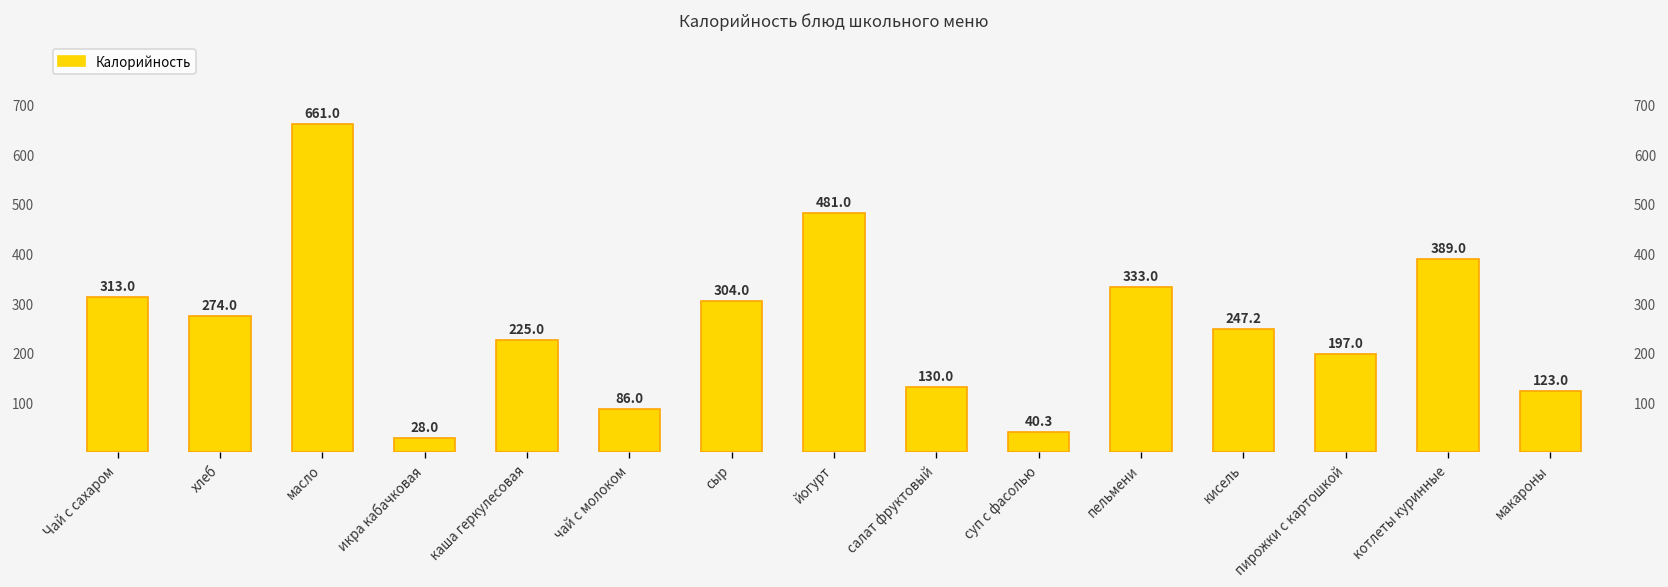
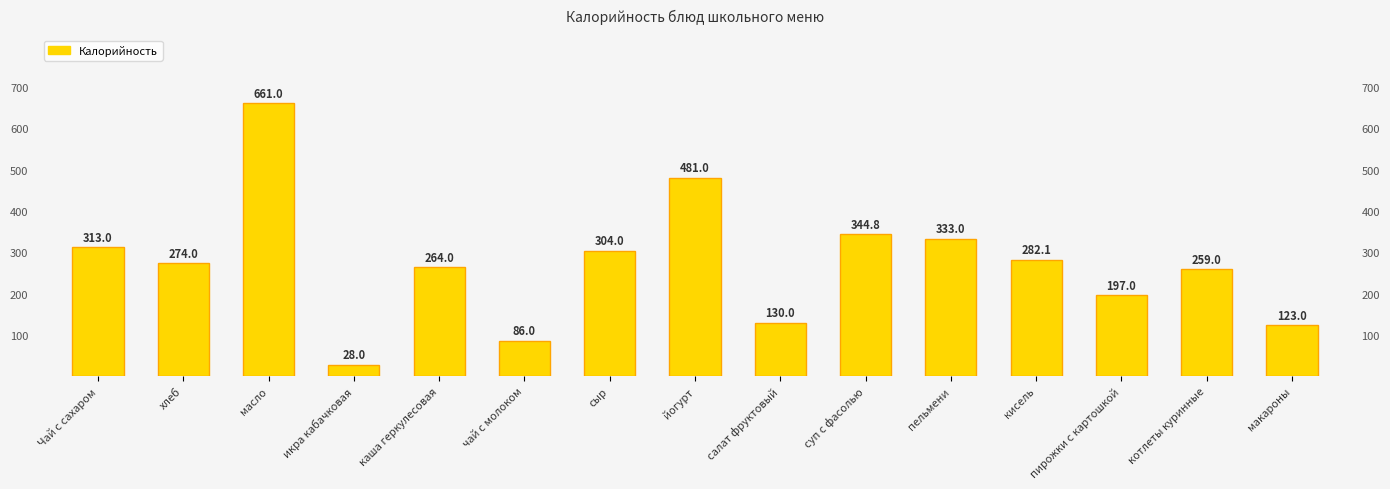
  {
    "Чай с сахаром": 313.0,
    "хлеб": 274.0,
    "масло": 661.0,
    "икра кабачковая": 28.0,
-   "каша геркулесовая": 225.0,
+   "каша геркулесовая": 264.0,
    "чай с молоком": 86.0,
    "сыр": 304.0,
    "йогурт": 481.0,
    "салат фруктовый": 130.0,
-   "суп с фасолью": 40.3,
+   "суп с фасолью": 344.8,
    "пельмени": 333.0,
-   "кисель": 247.2,
+   "кисель": 282.1,
    "пирожки с картошкой": 197.0,
-   "котлеты куринные": 389.0,
+   "котлеты куринные": 259.0,
    "макароны": 123.0
  }
